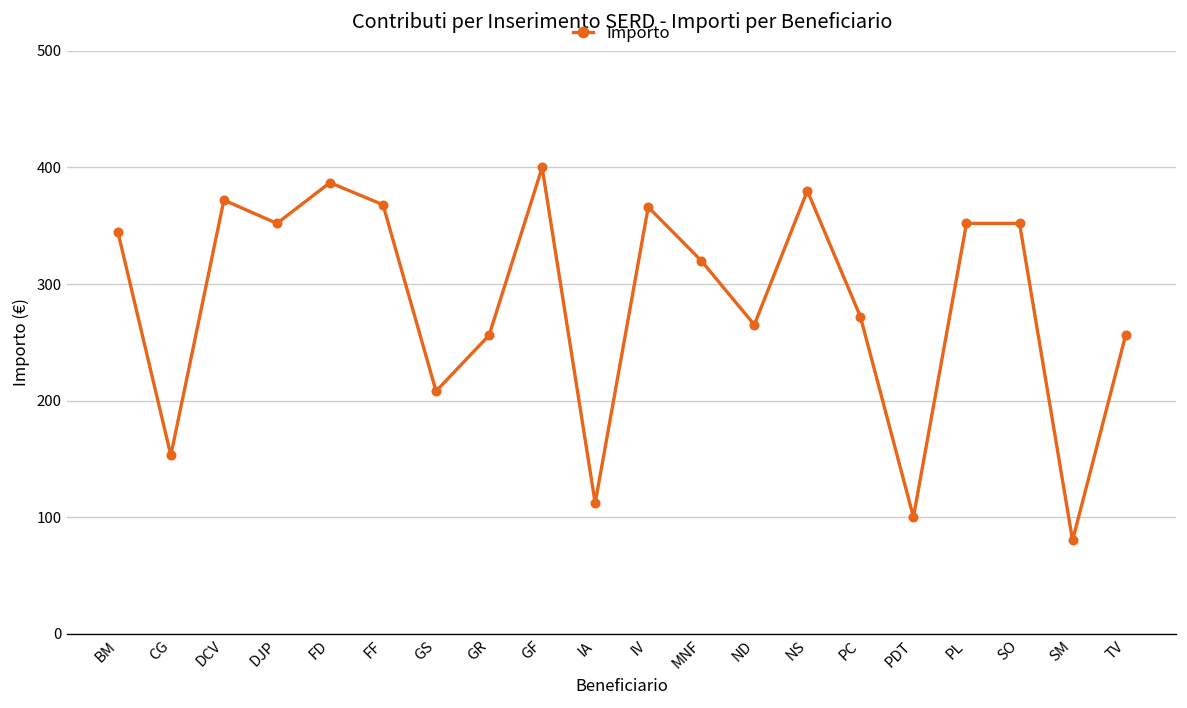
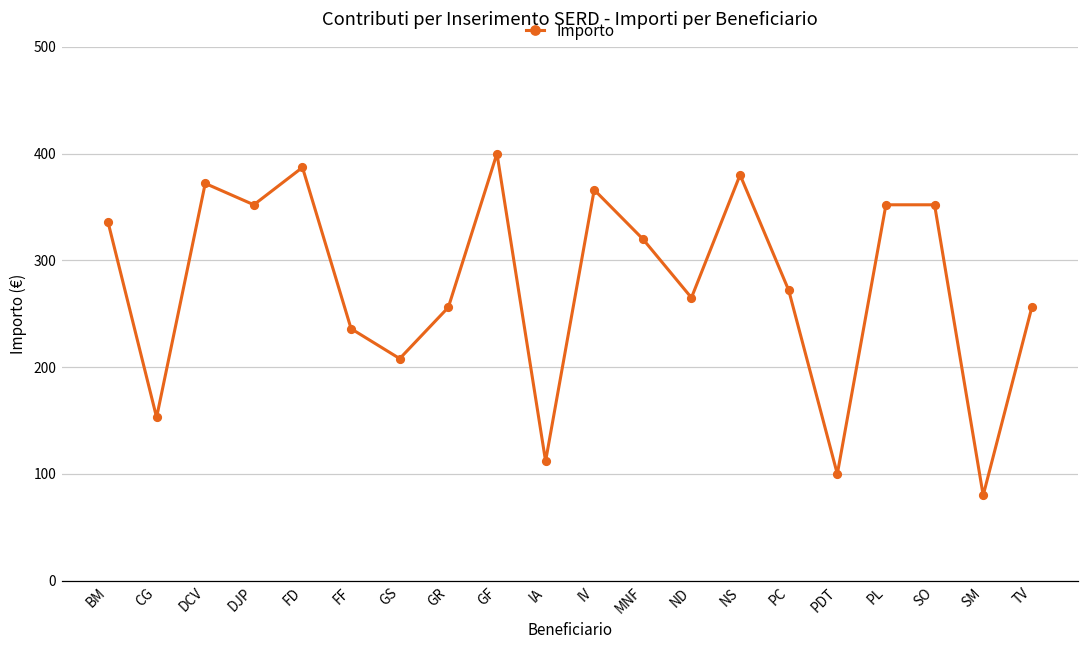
  {
-   "BM": 350,
+   "BM": 340,
    "CG": 150,
    "DCV": 370,
    "DJP": 350,
    "FD": 390,
-   "FF": 370,
+   "FF": 240,
    "GS": 210,
    "GR": 260,
    "GF": 400,
    "IA": 110,
    "IV": 370,
    "MNF": 320,
    "ND": 270,
    "NS": 380,
    "PC": 270,
    "PDT": 100,
    "PL": 350,
    "SO": 350,
    "SM": 80,
    "TV": 260
  }
